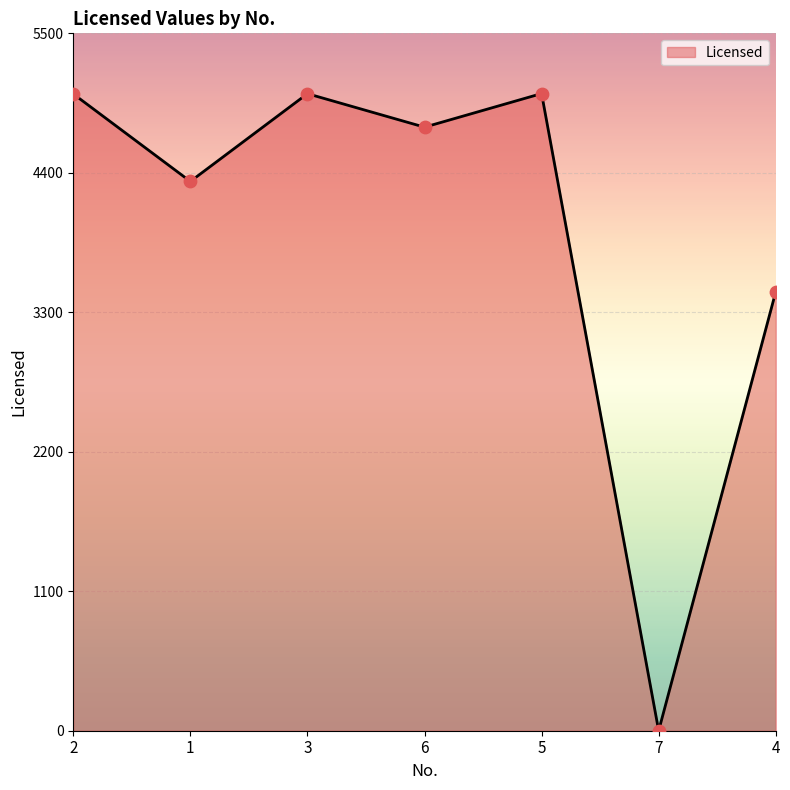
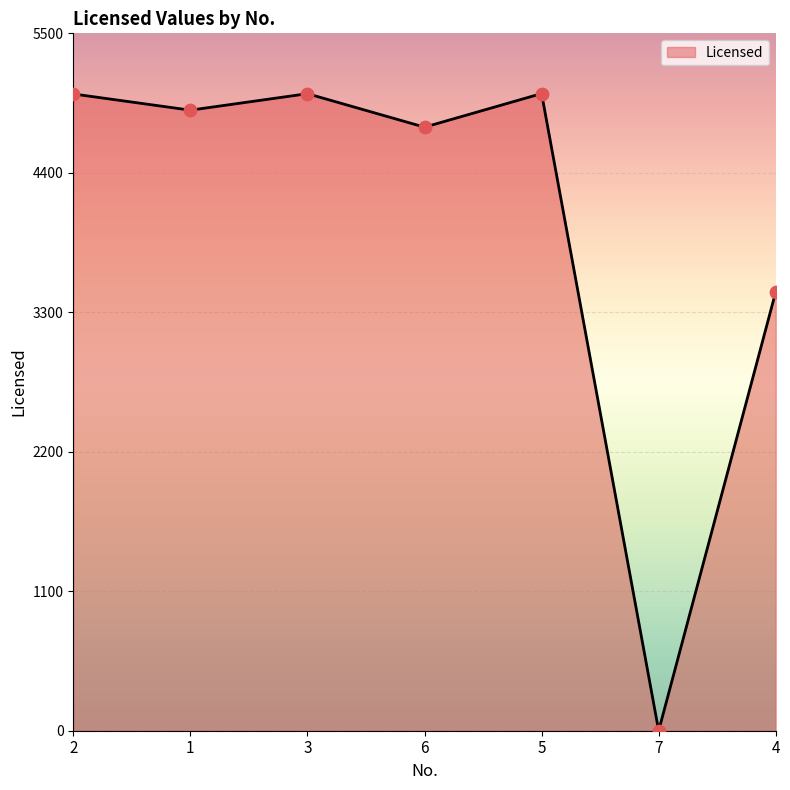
  {
    "2": 5020,
-   "1": 4330,
+   "1": 4890,
    "3": 5020,
    "6": 4760,
    "5": 5030,
    "7": 0,
    "4": 3460
  }
